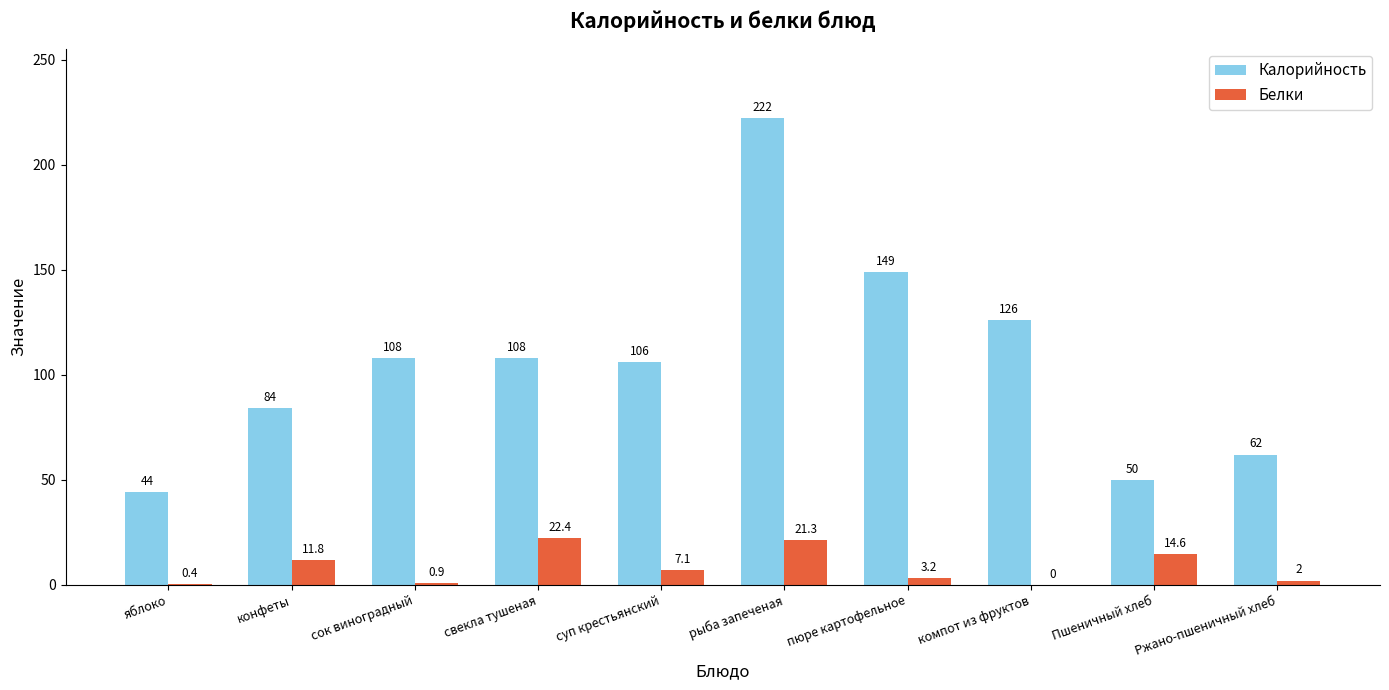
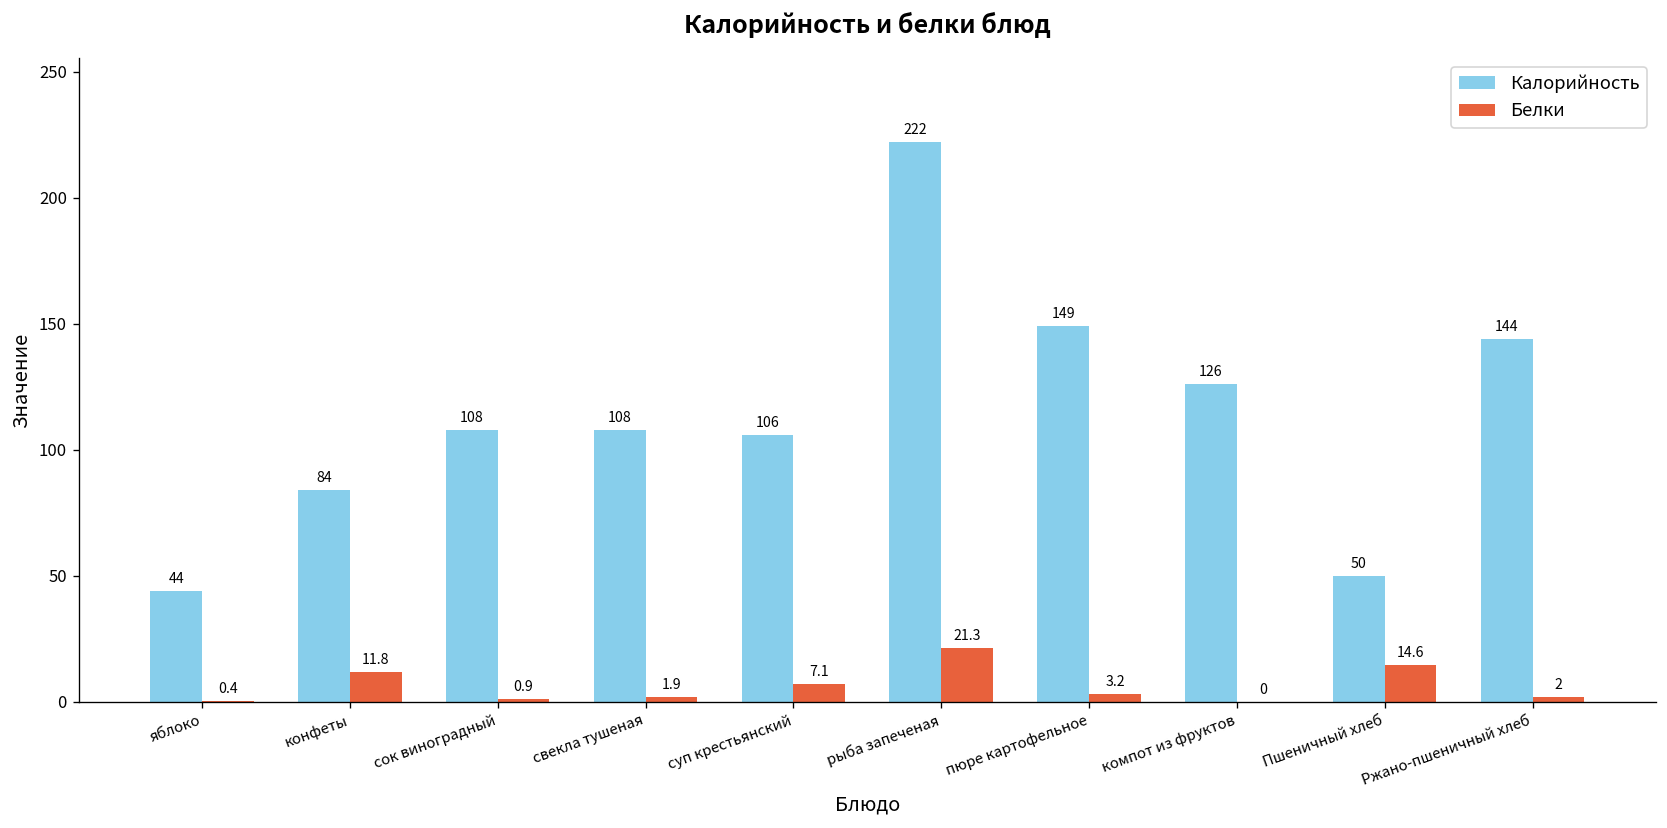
  {
    "Калорийность": {
      "яблоко": 44,
      "конфеты": 84,
      "сок виноградный": 108,
      "свекла тушеная": 108,
      "суп крестьянский": 106,
      "рыба запеченая": 222,
      "пюре картофельное": 149,
      "компот из фруктов": 126,
      "Пшеничный хлеб": 50,
-     "Ржано-пшеничный хлеб": 62
+     "Ржано-пшеничный хлеб": 144
    },
    "Белки": {
      "яблоко": 0.4,
      "конфеты": 11.8,
      "сок виноградный": 0.9,
-     "свекла тушеная": 22.4,
+     "свекла тушеная": 1.9,
      "суп крестьянский": 7.1,
      "рыба запеченая": 21.3,
      "пюре картофельное": 3.2,
      "компот из фруктов": 0,
      "Пшеничный хлеб": 14.6,
      "Ржано-пшеничный хлеб": 2
    }
  }
